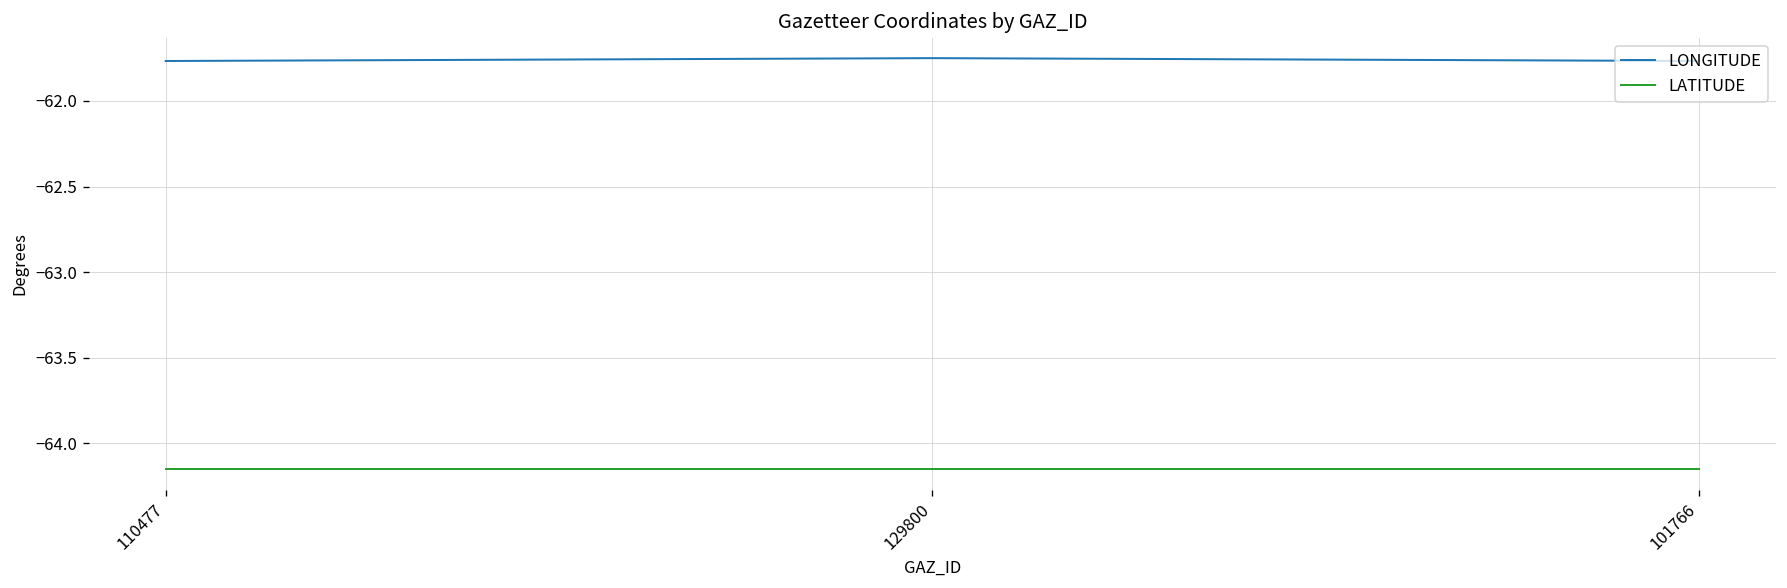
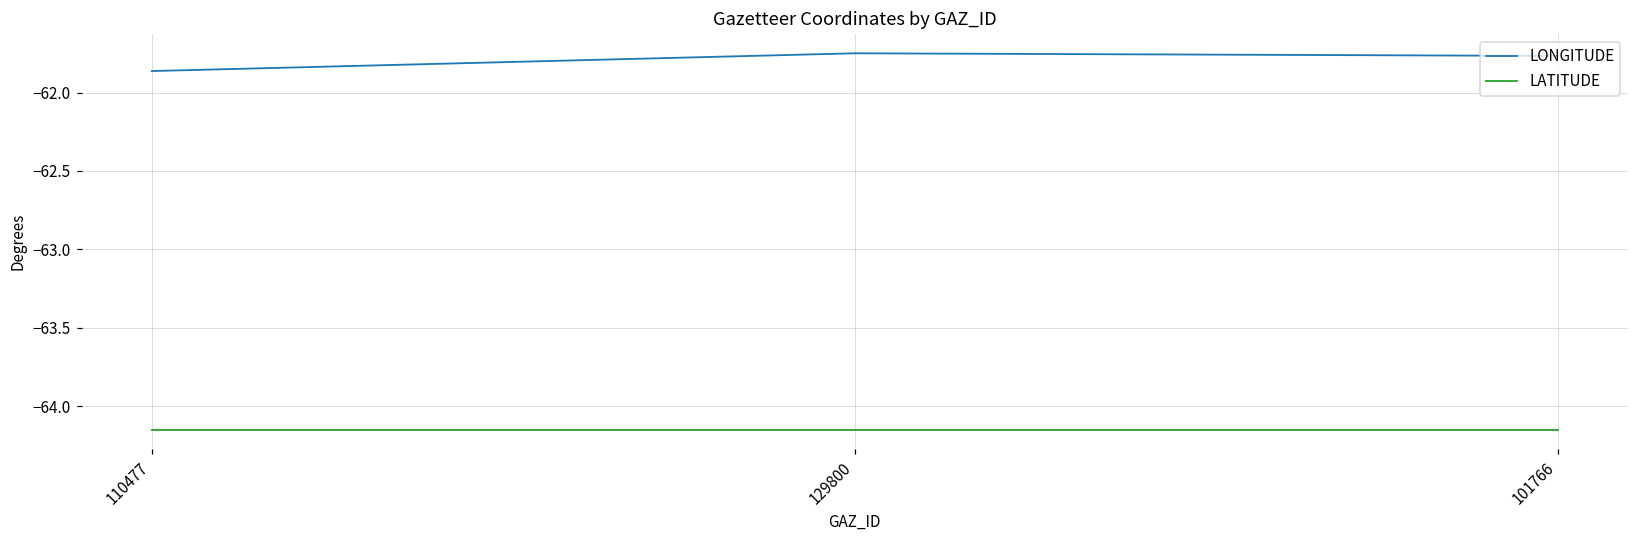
  {
    "LONGITUDE": {
-     "110477": -61.77,
+     "110477": -61.86,
      "129800": -61.75
    },
    "LATITUDE": {
      "110477": -64.15,
      "129800": -64.15,
      "101766": -64.15
    }
  }
